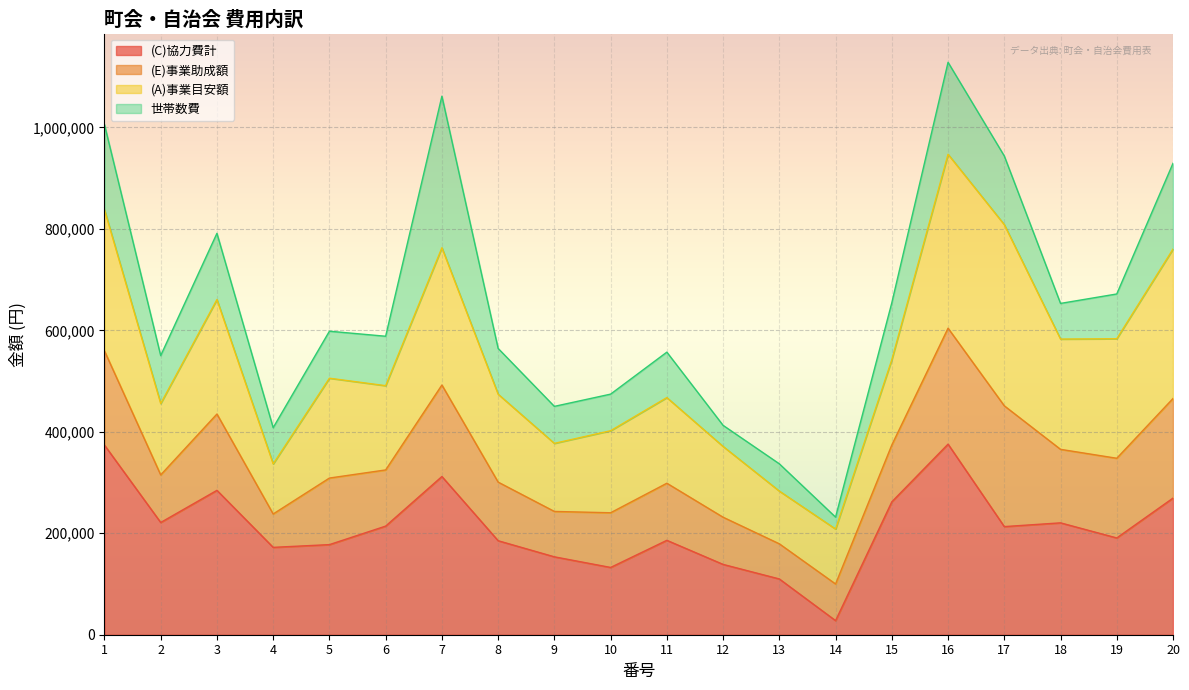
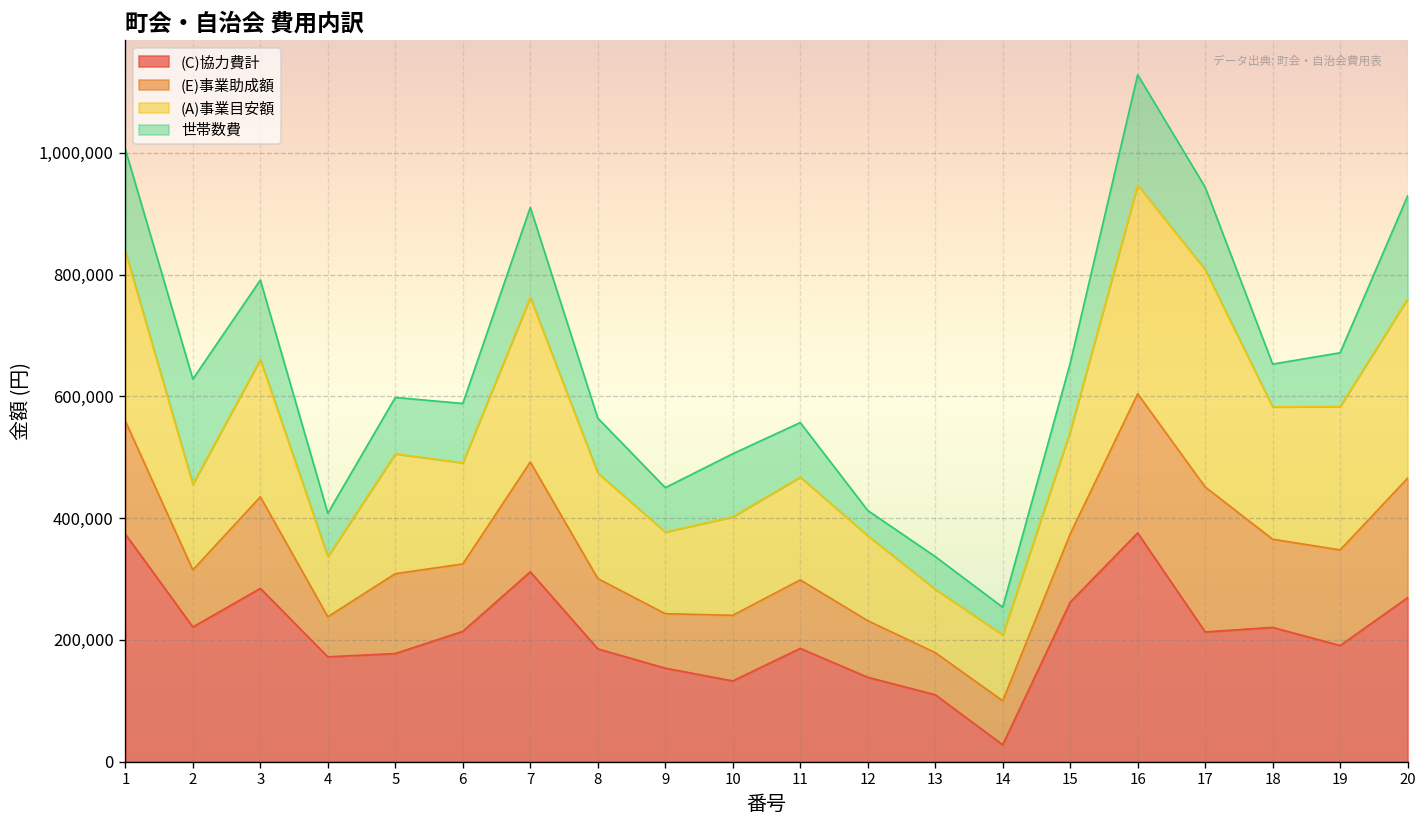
  {
    "(A)事業目安額": {
      "1": "280,000",
      "2": "140,000",
      "3": "230,000",
      "4": "100,000",
      "5": "200,000",
      "6": "170,000",
      "7": "270,000",
      "8": "170,000",
      "9": "130,000",
      "10": "160,000",
      "11": "170,000",
      "12": "140,000",
      "13": "100,000",
      "14": "110,000",
      "15": "170,000",
      "16": "340,000",
      "17": "360,000",
      "18": "220,000",
      "19": "240,000",
      "20": "290,000"
    },
    "世帯数費": {
      "1": "170,000",
-     "2": "90,000",
+     "2": "170,000",
      "3": "130,000",
      "4": "70,000",
      "5": "90,000",
      "6": "100,000",
-     "7": "300,000",
+     "7": "150,000",
      "8": "90,000",
      "9": "70,000",
-     "10": "70,000",
+     "10": "100,000",
      "11": "90,000",
      "12": "40,000",
      "13": "50,000",
-     "14": "20,000",
+     "14": "50,000",
      "15": "110,000",
      "16": "180,000",
      "17": "140,000",
      "18": "70,000",
      "19": "90,000",
      "20": "170,000"
    }
  }
